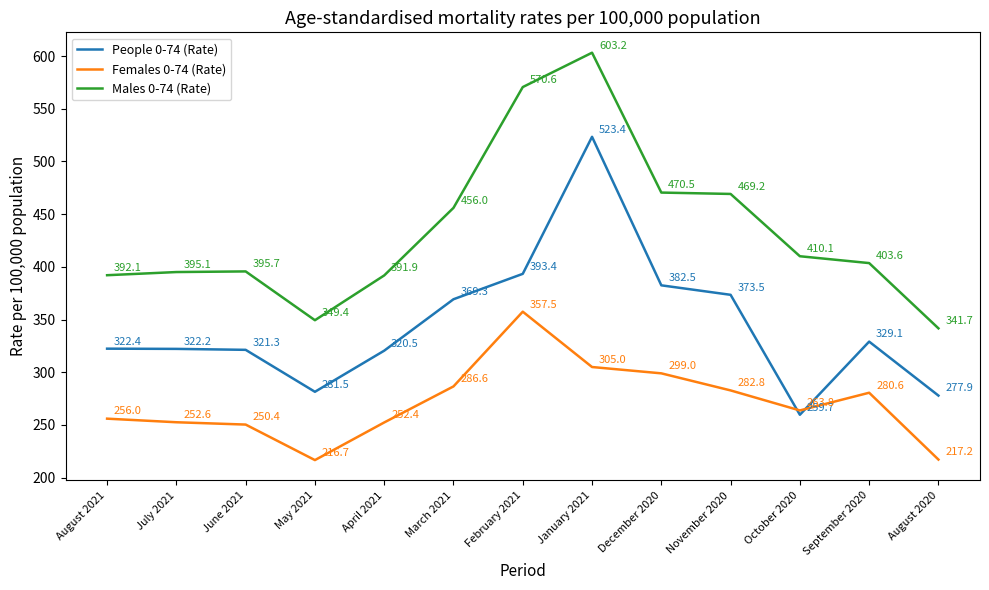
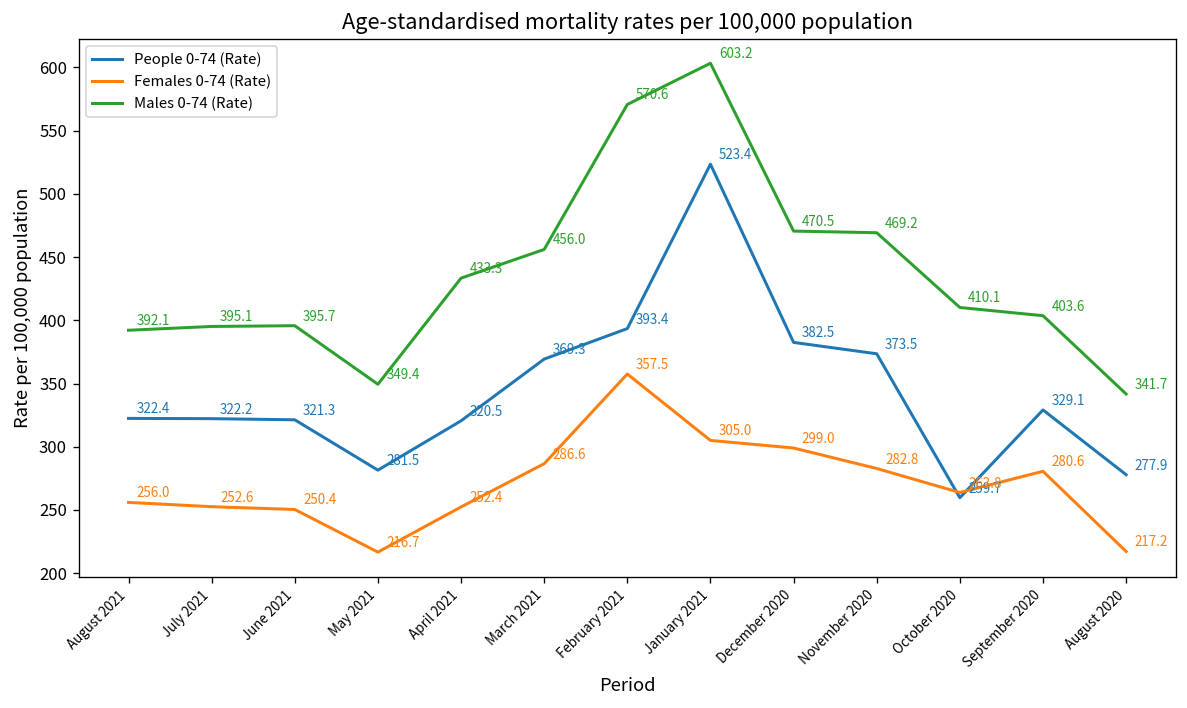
  {
    "People 0-74 (Rate)": {
      "August 2021": 322.4,
      "July 2021": 322.2,
      "June 2021": 321.3,
      "May 2021": 281.5,
      "April 2021": 320.5,
      "March 2021": 369.3,
      "February 2021": 393.4,
      "January 2021": 523.4,
      "December 2020": 382.5,
      "November 2020": 373.5,
      "September 2020": 329.1,
      "August 2020": 277.9
    },
    "Females 0-74 (Rate)": {
      "August 2021": 256.0,
      "July 2021": 252.6,
      "June 2021": 250.4,
      "May 2021": 216.7,
      "April 2021": 252.4,
      "March 2021": 286.6,
      "February 2021": 357.5,
      "January 2021": 305.0,
      "December 2020": 299.0,
      "November 2020": 282.8,
      "September 2020": 280.6,
      "August 2020": 217.2
    },
    "Males 0-74 (Rate)": {
      "August 2021": 392.1,
      "July 2021": 395.1,
      "June 2021": 395.7,
      "May 2021": 349.4,
-     "April 2021": 391.9,
+     "April 2021": 433.3,
      "March 2021": 456.0,
      "February 2021": 570.6,
      "January 2021": 603.2,
      "December 2020": 470.5,
      "November 2020": 469.2,
      "October 2020": 410.1,
      "September 2020": 403.6,
      "August 2020": 341.7
    }
  }
